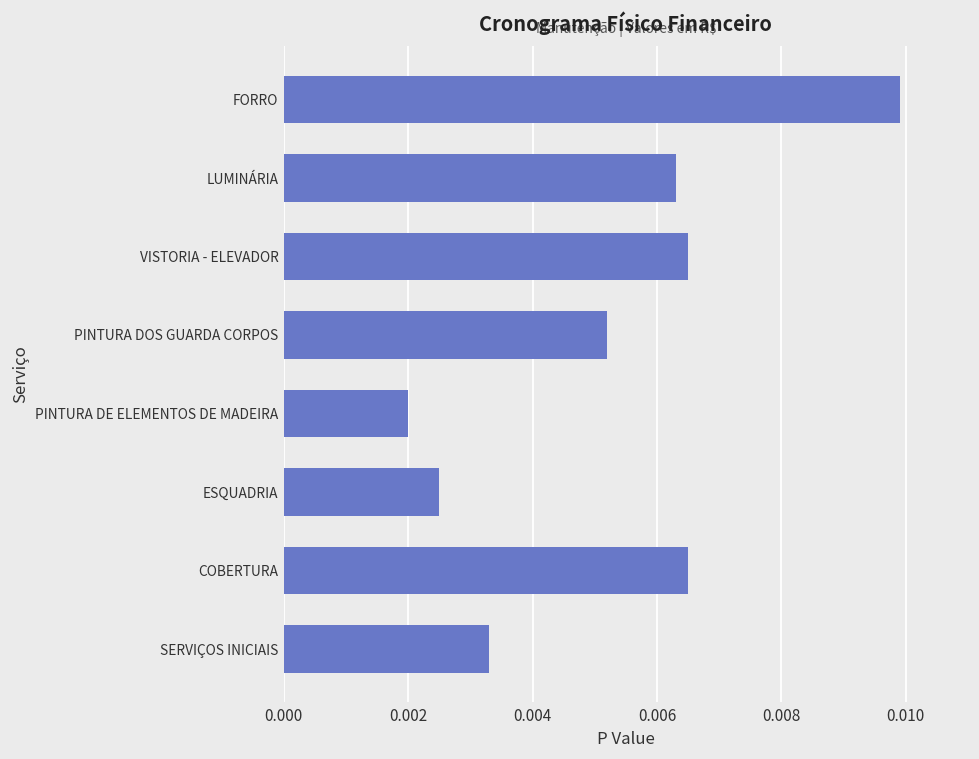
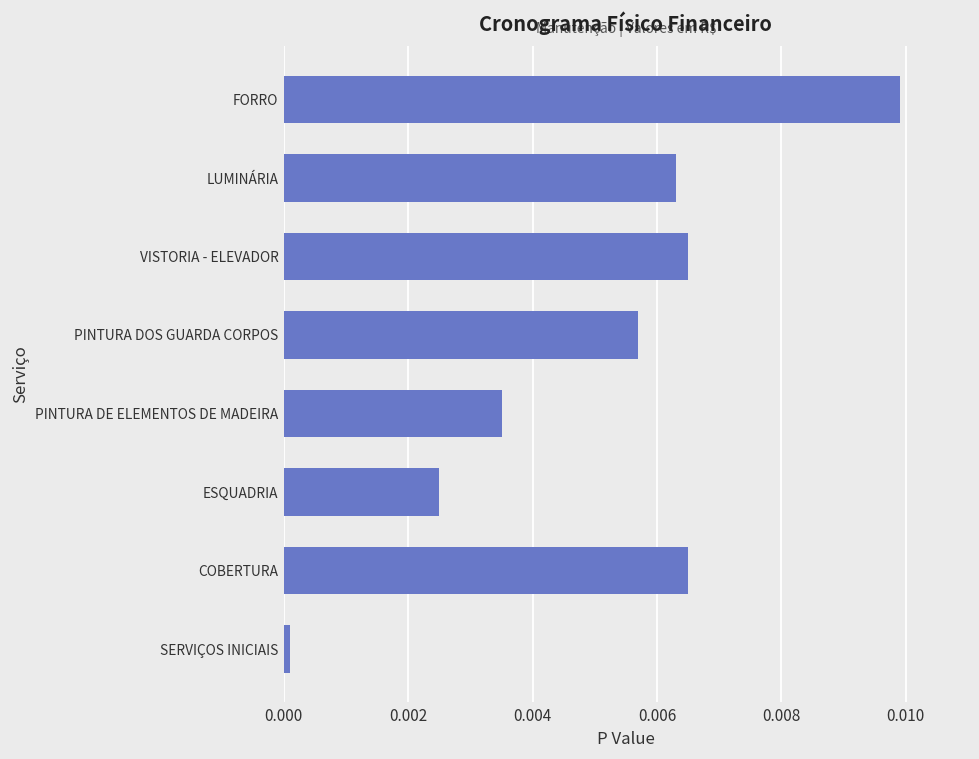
  {
    "FORRO": 0.0099,
    "LUMINÁRIA": 0.0063,
    "VISTORIA - ELEVADOR": 0.0065,
-   "PINTURA DOS GUARDA CORPOS": 0.0052,
-   "PINTURA DE ELEMENTOS DE MADEIRA": 0.0020,
+   "PINTURA DOS GUARDA CORPOS": 0.0057,
+   "PINTURA DE ELEMENTOS DE MADEIRA": 0.0035,
    "ESQUADRIA": 0.0025,
    "COBERTURA": 0.0065,
-   "SERVIÇOS INICIAIS": 0.0033
+   "SERVIÇOS INICIAIS": 0.0001
  }
